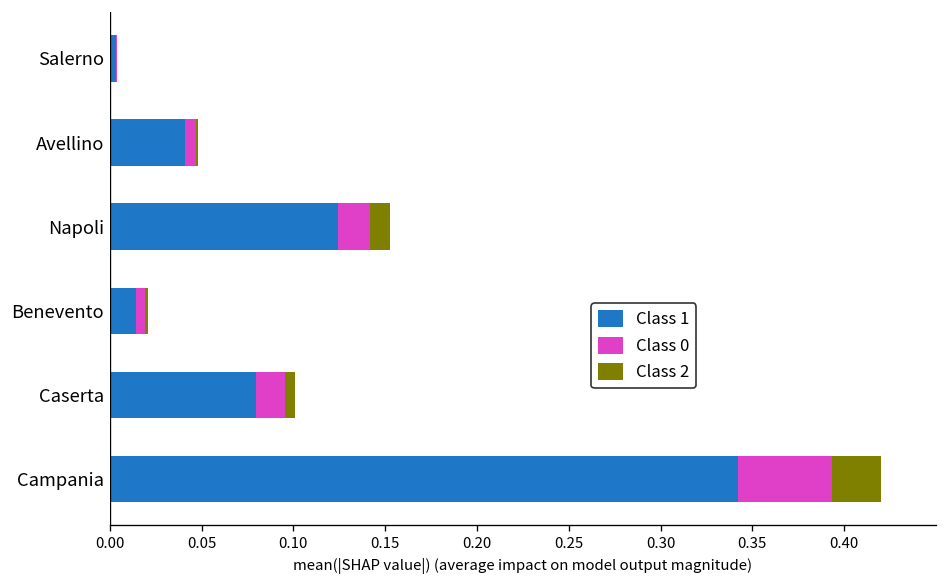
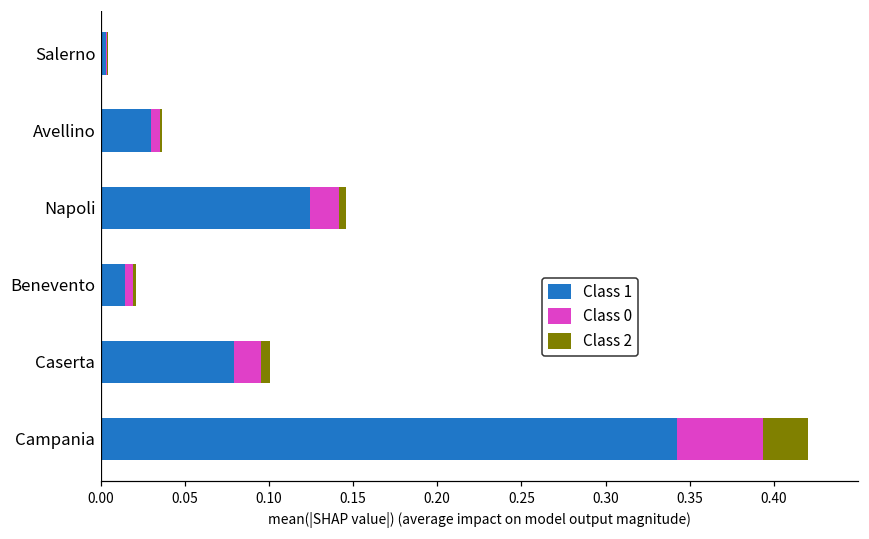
  {
    "Class 1": {
      "Salerno": 0.003,
-     "Avellino": 0.041,
+     "Avellino": 0.030,
      "Napoli": 0.124,
      "Benevento": 0.015,
      "Caserta": 0.079,
      "Campania": 0.342
    },
    "Class 0": {
      "Avellino": 0.006,
      "Napoli": 0.018,
      "Benevento": 0.005,
      "Caserta": 0.016,
      "Campania": 0.051
    },
    "Class 2": {
-     "Napoli": 0.010,
+     "Napoli": 0.004,
      "Caserta": 0.005,
      "Campania": 0.027
    }
  }
